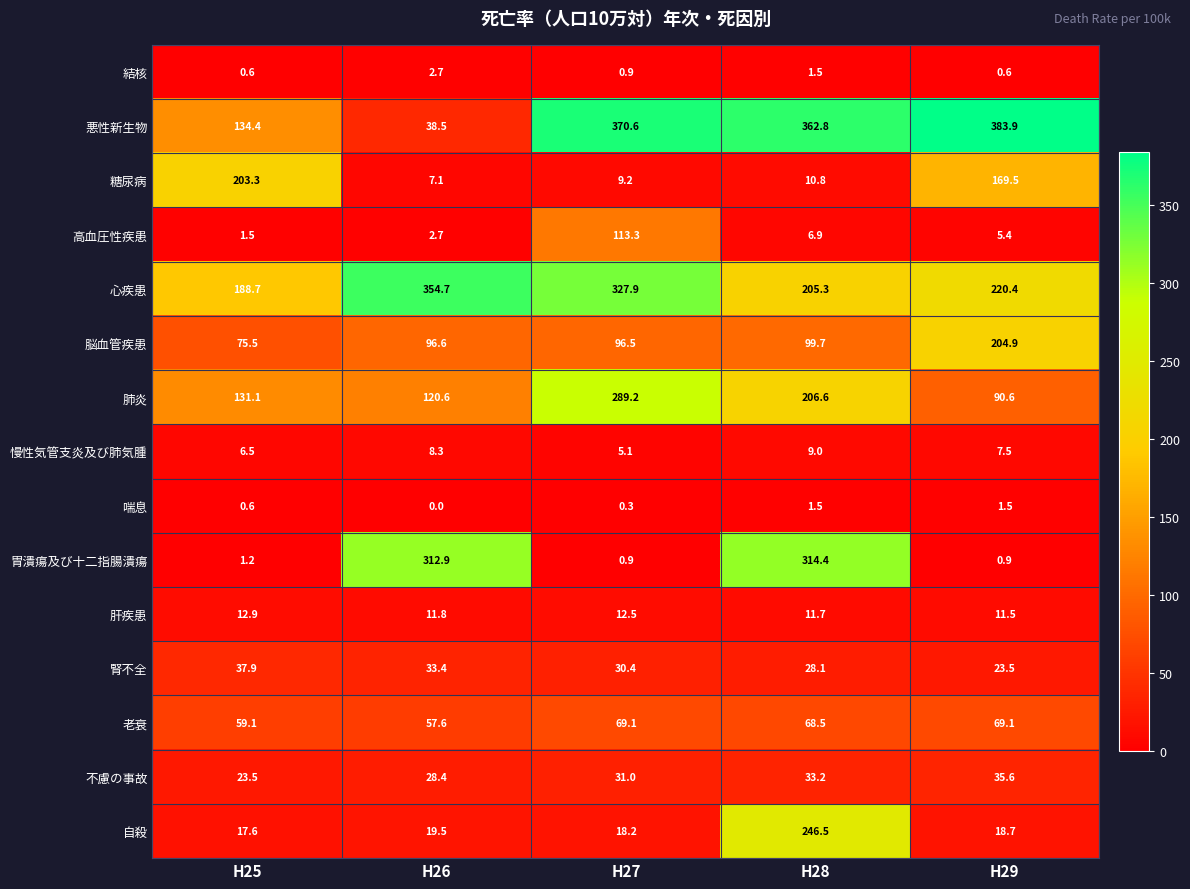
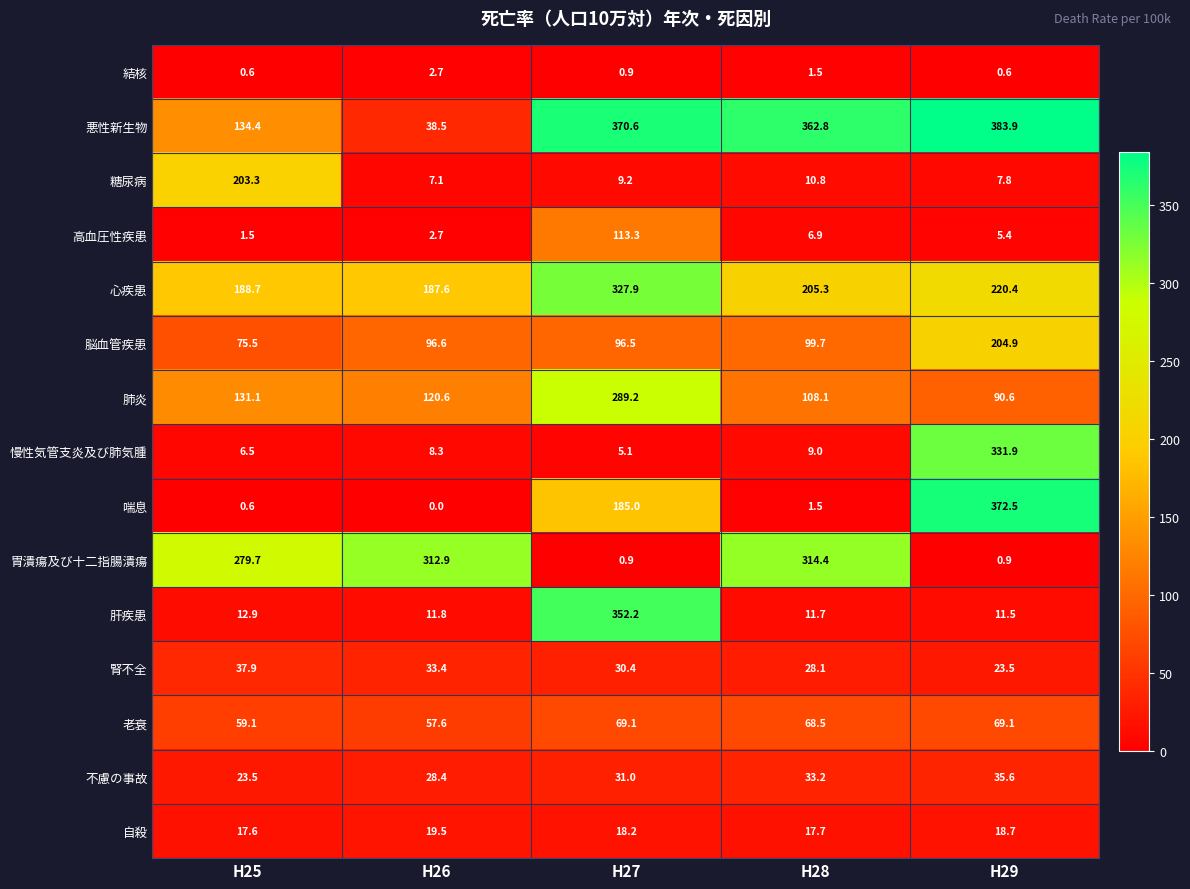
  {
    "結核": {
      "H25": 0.6,
      "H26": 2.7,
      "H27": 0.9,
      "H28": 1.5,
      "H29": 0.6
    },
    "悪性新生物": {
      "H25": 134.4,
      "H26": 38.5,
      "H27": 370.6,
      "H28": 362.8,
      "H29": 383.9
    },
    "糖尿病": {
      "H25": 203.3,
      "H26": 7.1,
      "H27": 9.2,
      "H28": 10.8,
-     "H29": 169.5
+     "H29": 7.8
    },
    "高血圧性疾患": {
      "H25": 1.5,
      "H26": 2.7,
      "H27": 113.3,
      "H28": 6.9,
      "H29": 5.4
    },
    "心疾患": {
      "H25": 188.7,
-     "H26": 354.7,
+     "H26": 187.6,
      "H27": 327.9,
      "H28": 205.3,
      "H29": 220.4
    },
    "脳血管疾患": {
      "H25": 75.5,
      "H26": 96.6,
      "H27": 96.5,
      "H28": 99.7,
      "H29": 204.9
    },
    "肺炎": {
      "H25": 131.1,
      "H26": 120.6,
      "H27": 289.2,
-     "H28": 206.6,
+     "H28": 108.1,
      "H29": 90.6
    },
    "慢性気管支炎及び肺気腫": {
      "H25": 6.5,
      "H26": 8.3,
      "H27": 5.1,
      "H28": 9.0,
-     "H29": 7.5
+     "H29": 331.9
    },
    "喘息": {
      "H25": 0.6,
      "H26": 0.0,
-     "H27": 0.3,
+     "H27": 185.0,
      "H28": 1.5,
-     "H29": 1.5
+     "H29": 372.5
    },
    "胃潰瘍及び十二指腸潰瘍": {
-     "H25": 1.2,
+     "H25": 279.7,
      "H26": 312.9,
      "H27": 0.9,
      "H28": 314.4,
      "H29": 0.9
    },
    "肝疾患": {
      "H25": 12.9,
      "H26": 11.8,
-     "H27": 12.5,
+     "H27": 352.2,
      "H28": 11.7,
      "H29": 11.5
    },
    "腎不全": {
      "H25": 37.9,
      "H26": 33.4,
      "H27": 30.4,
      "H28": 28.1,
      "H29": 23.5
    },
    "老衰": {
      "H25": 59.1,
      "H26": 57.6,
      "H27": 69.1,
      "H28": 68.5,
      "H29": 69.1
    },
    "不慮の事故": {
      "H25": 23.5,
      "H26": 28.4,
      "H27": 31.0,
      "H28": 33.2,
      "H29": 35.6
    },
    "自殺": {
      "H25": 17.6,
      "H26": 19.5,
      "H27": 18.2,
-     "H28": 246.5,
+     "H28": 17.7,
      "H29": 18.7
    }
  }
